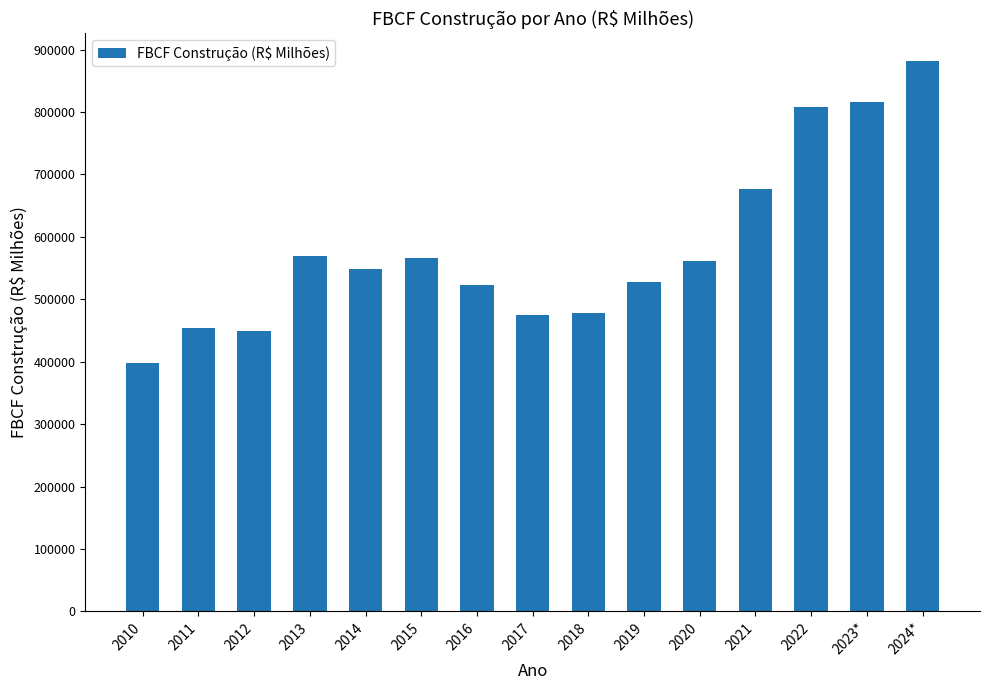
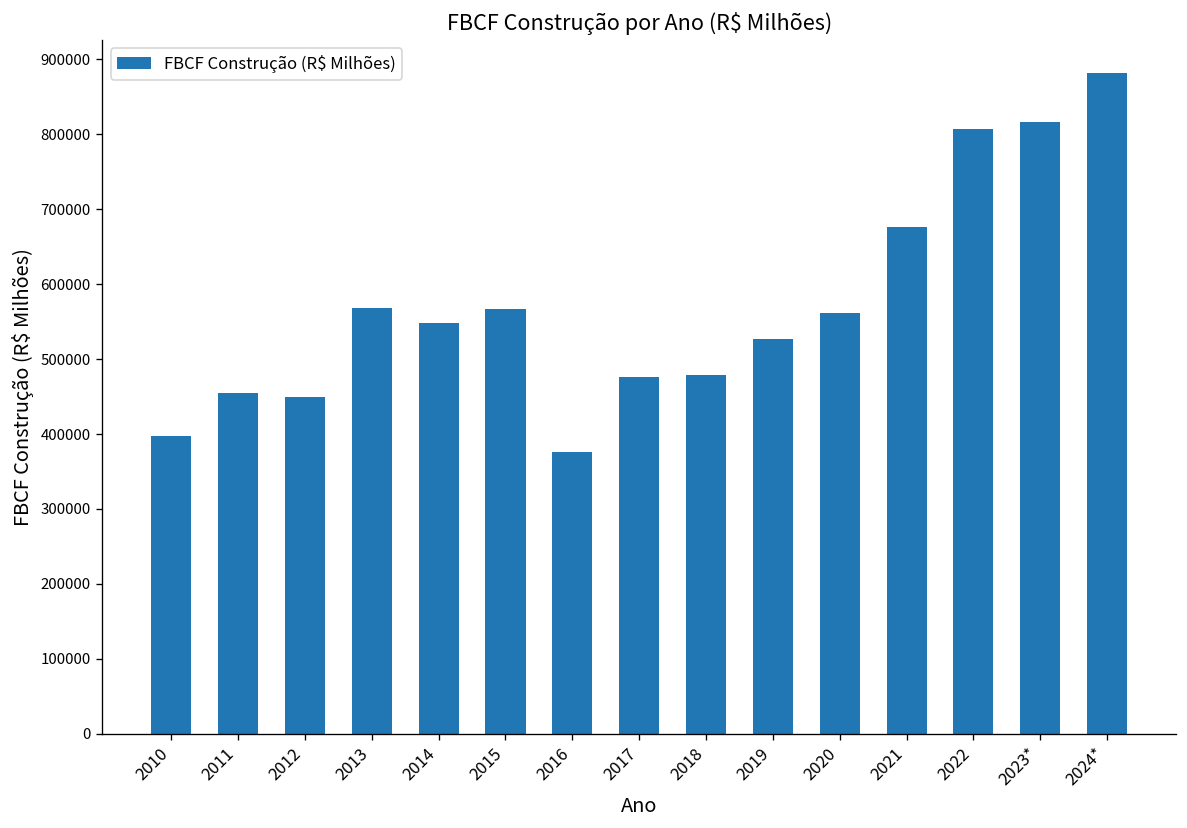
  {
    "2010": 400000,
    "2011": 450000,
    "2012": 450000,
    "2013": 570000,
    "2014": 550000,
    "2015": 570000,
-   "2016": 520000,
+   "2016": 380000,
    "2017": 480000,
    "2018": 480000,
    "2019": 530000,
    "2020": 560000,
    "2021": 680000,
    "2022": 810000,
    "2023*": 820000,
    "2024*": 880000
  }
